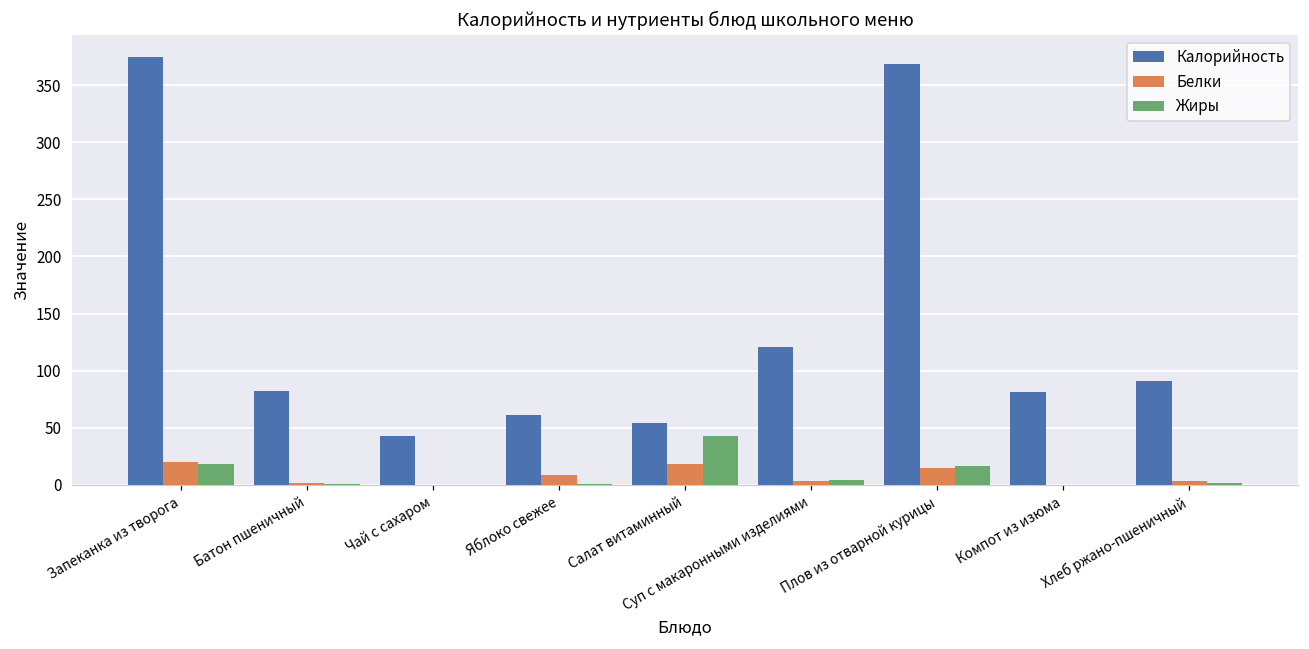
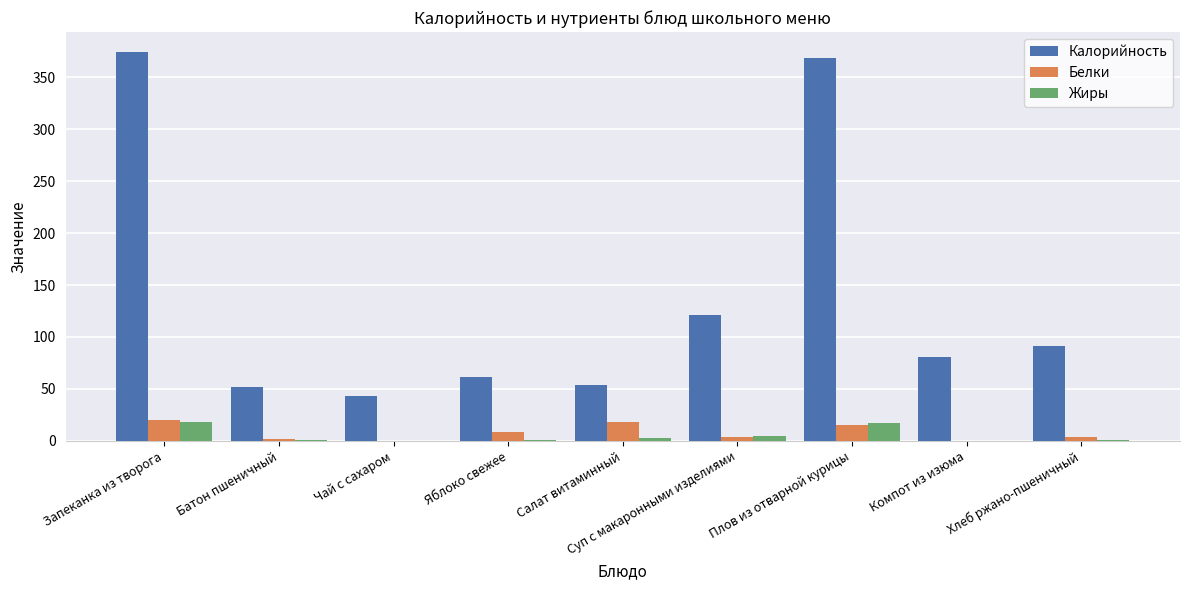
  {
    "Калорийность": {
      "Запеканка из творога": 375,
-     "Батон пшеничный": 82,
+     "Батон пшеничный": 52,
      "Чай с сахаром": 43,
      "Яблоко свежее": 61,
      "Салат витаминный": 54,
      "Суп с макаронными изделиями": 121,
      "Плов из отварной курицы": 369,
      "Компот из изюма": 81,
      "Хлеб ржано-пшеничный": 91
    },
    "Белки": {
      "Запеканка из творога": 20,
      "Яблоко свежее": 9,
      "Салат витаминный": 18,
      "Суп с макаронными изделиями": 3,
      "Плов из отварной курицы": 15,
      "Хлеб ржано-пшеничный": 3
    },
    "Жиры": {
      "Запеканка из творога": 18,
      "Чай с сахаром": 0,
-     "Салат витаминный": 43,
+     "Салат витаминный": 3,
      "Суп с макаронными изделиями": 4,
      "Плов из отварной курицы": 17
    }
  }
